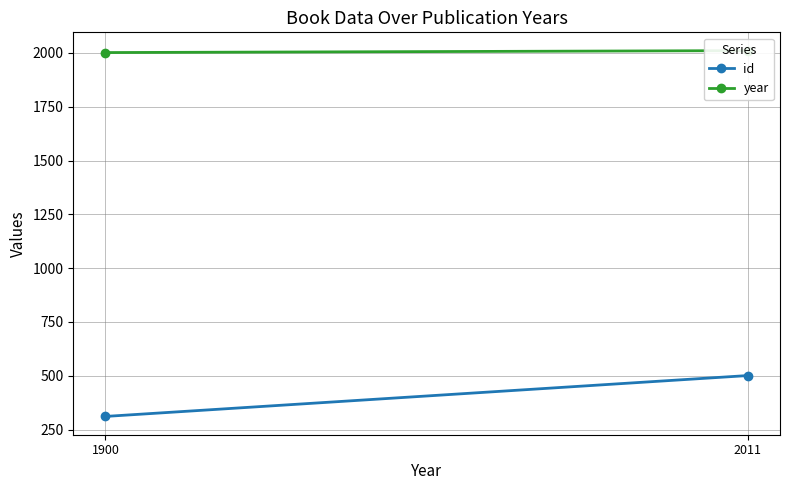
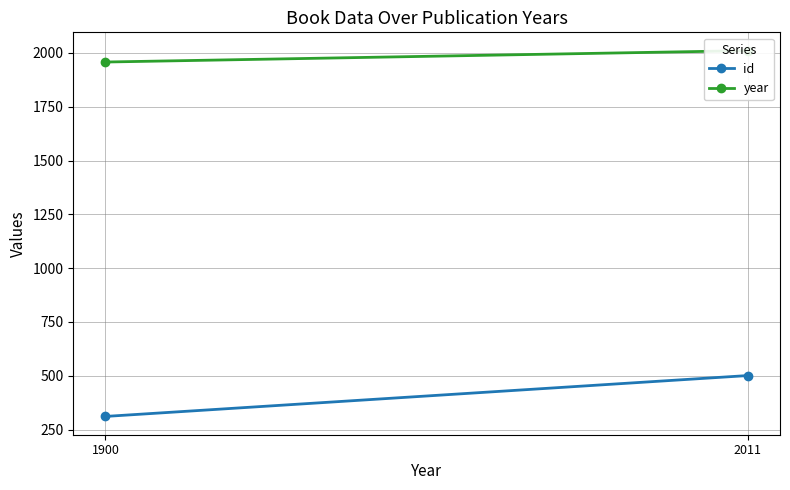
  {
    "id": {
      "1900": 310,
      "2011": 500
    },
    "year": {
-     "1900": 2000
+     "1900": 1960
    }
  }
